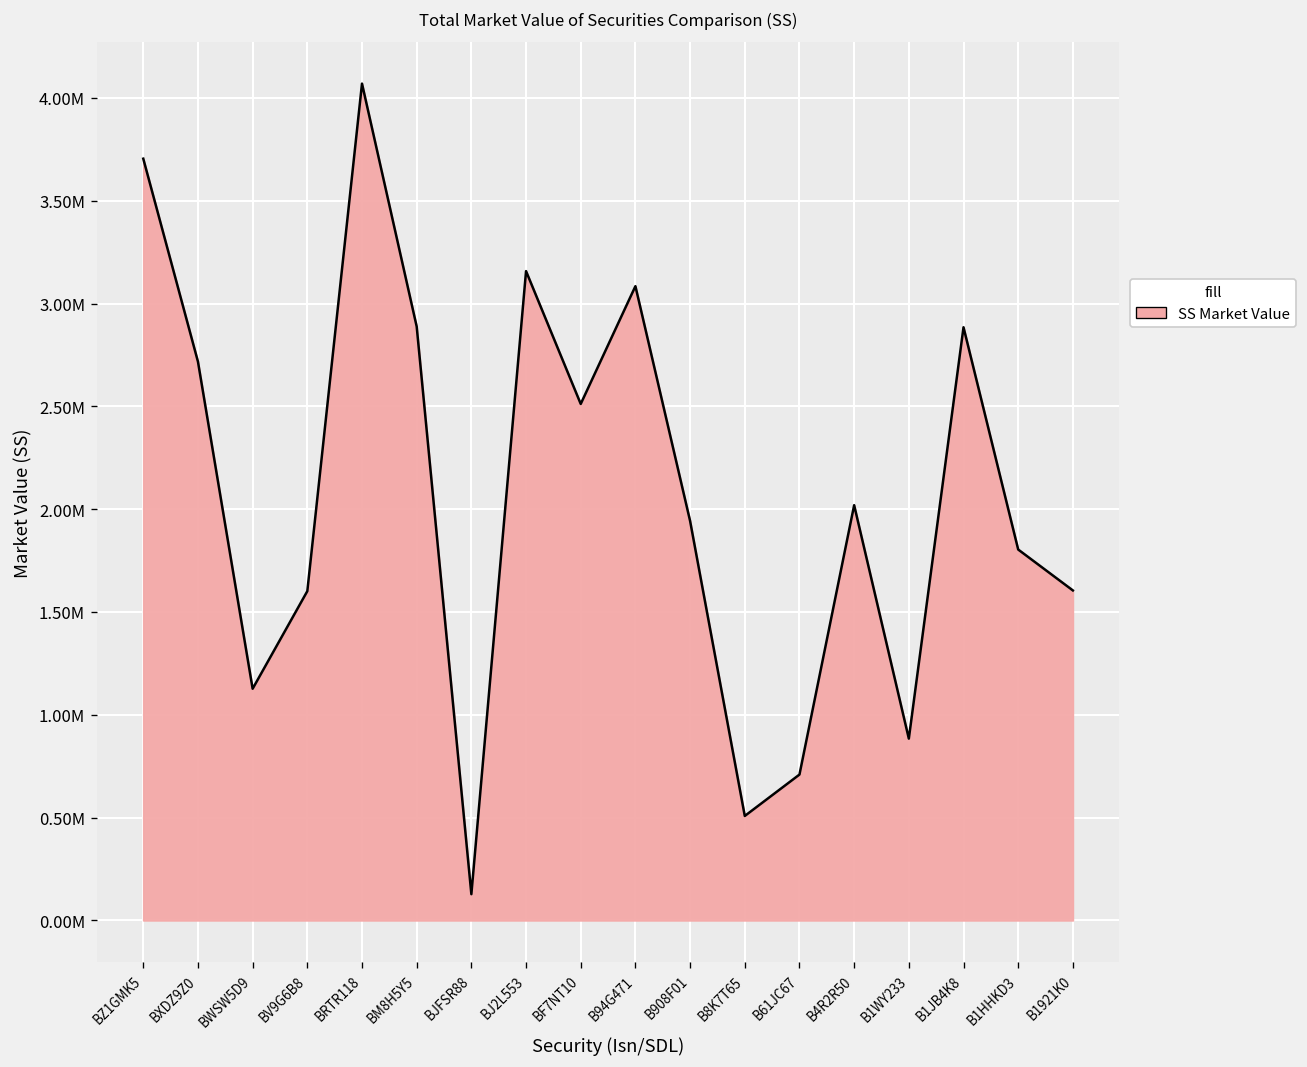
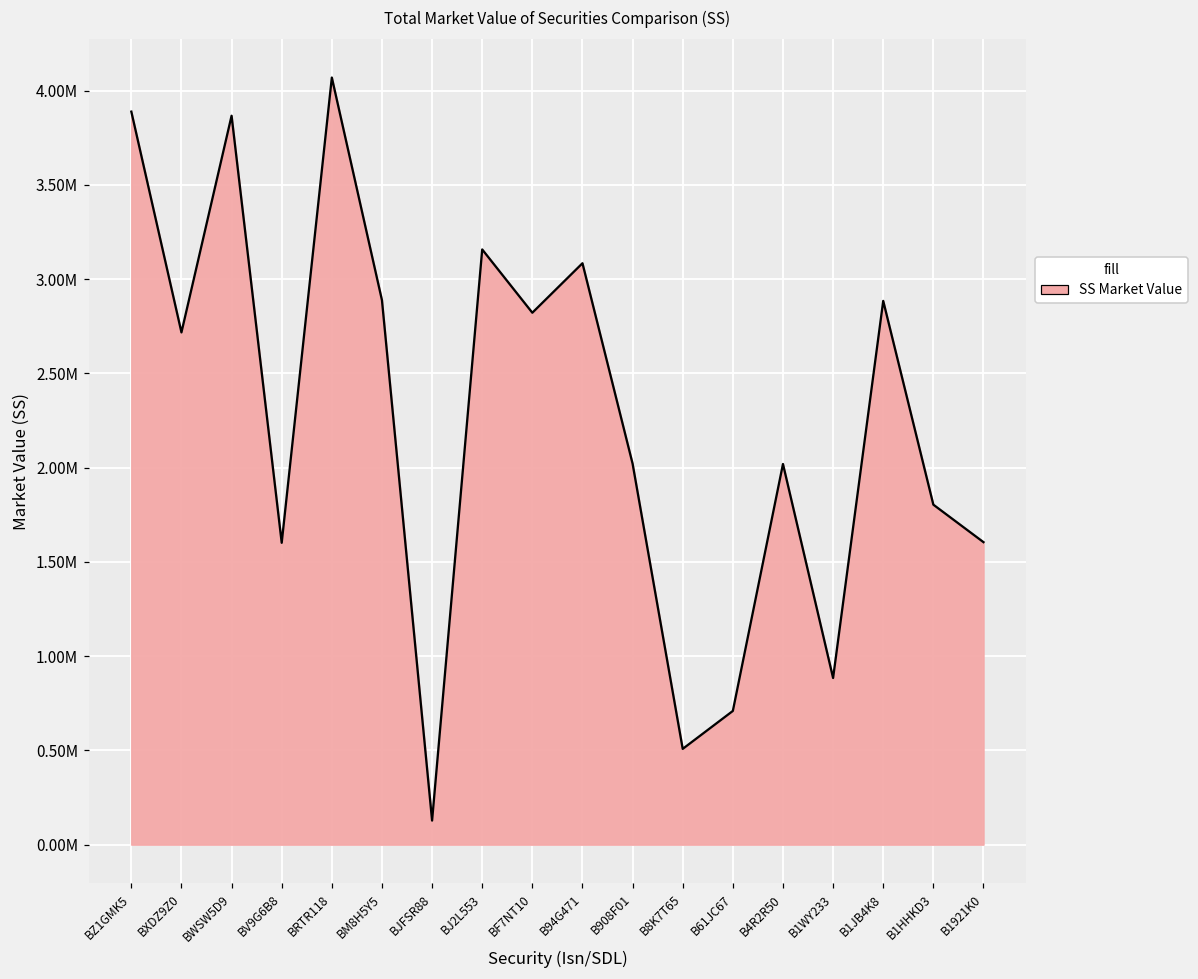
  {
-   "BZ1GMK5": 3700000,
+   "BZ1GMK5": 3890000,
    "BXDZ9Z0": 2720000,
-   "BWSW5D9": 1130000,
+   "BWSW5D9": 3870000,
    "BV9G6B8": 1600000,
    "BRTR118": 4070000,
    "BM8H5Y5": 2890000,
    "BJFSR88": 130000,
    "BJ2L553": 3160000,
-   "BF7NT10": 2510000,
+   "BF7NT10": 2820000,
    "B94G471": 3080000,
-   "B908F01": 1940000,
+   "B908F01": 2020000,
    "B8K7T65": 510000,
    "B61JC67": 710000,
    "B4R2R50": 2020000,
    "B1WY233": 880000,
    "B1JB4K8": 2880000,
    "B1HHKD3": 1800000,
    "B1921K0": 1600000
  }
